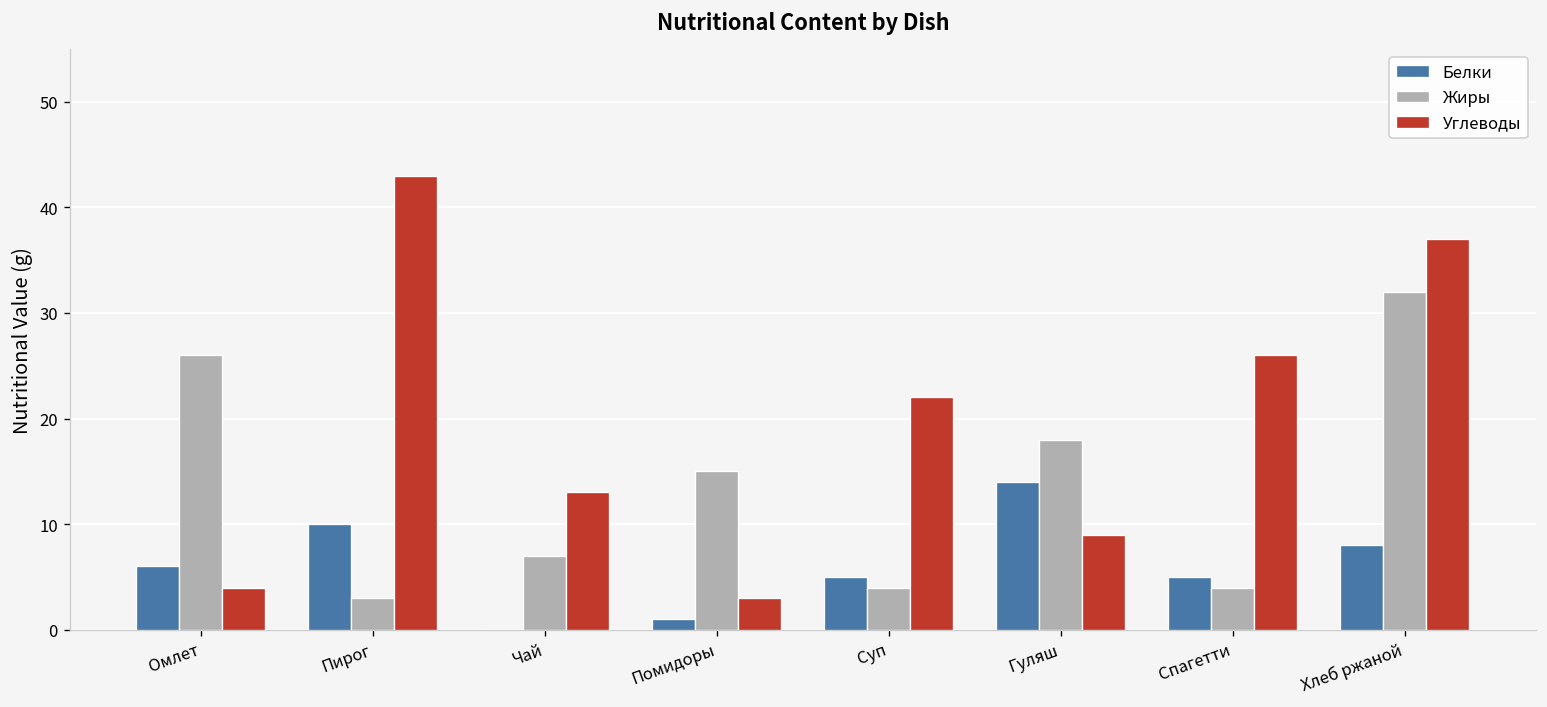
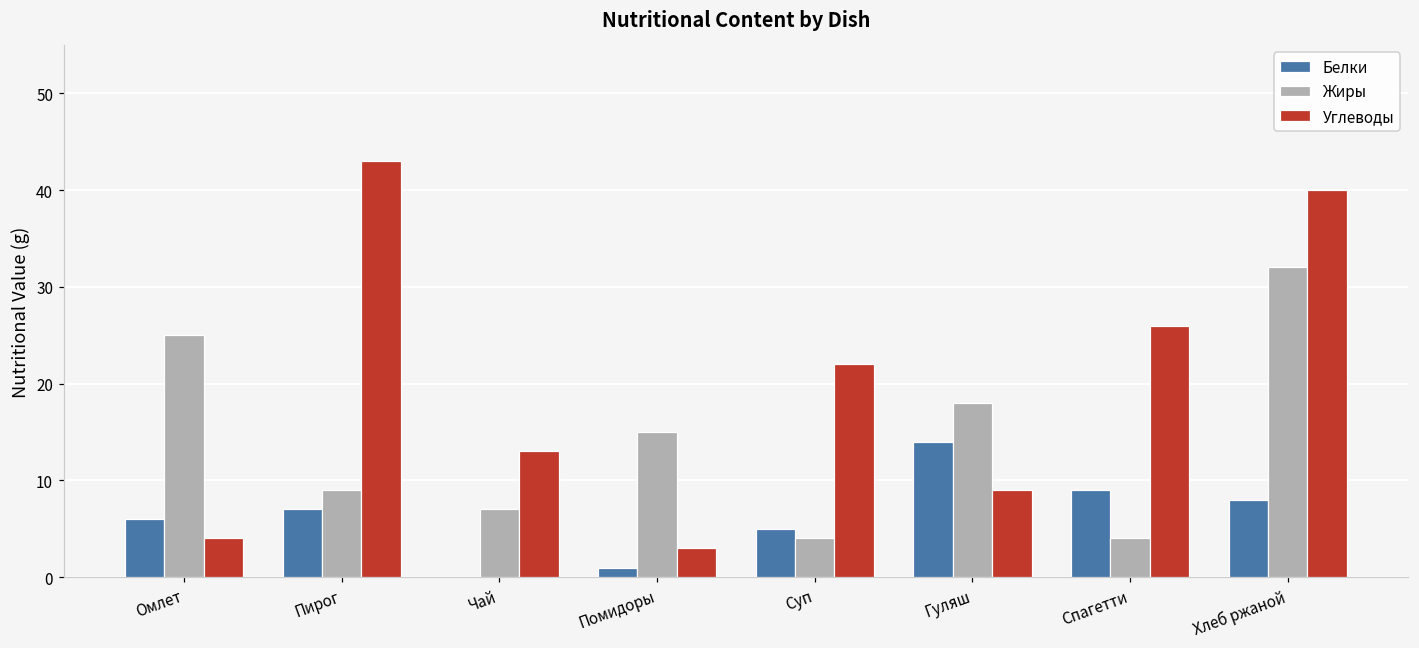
  {
    "Белки": {
      "Омлет": 6,
-     "Пирог": 10,
+     "Пирог": 7,
      "Чай": 0,
      "Помидоры": 1,
      "Суп": 5,
      "Гуляш": 14,
-     "Спагетти": 5,
+     "Спагетти": 9,
      "Хлеб ржаной": 8
    },
    "Жиры": {
-     "Омлет": 26,
-     "Пирог": 3,
+     "Омлет": 25,
+     "Пирог": 9,
      "Чай": 7,
      "Помидоры": 15,
      "Суп": 4,
      "Гуляш": 18,
      "Спагетти": 4,
      "Хлеб ржаной": 32
    },
    "Углеводы": {
      "Омлет": 4,
      "Пирог": 43,
      "Чай": 13,
      "Помидоры": 3,
      "Суп": 22,
      "Гуляш": 9,
      "Спагетти": 26,
-     "Хлеб ржаной": 37
+     "Хлеб ржаной": 40
    }
  }
